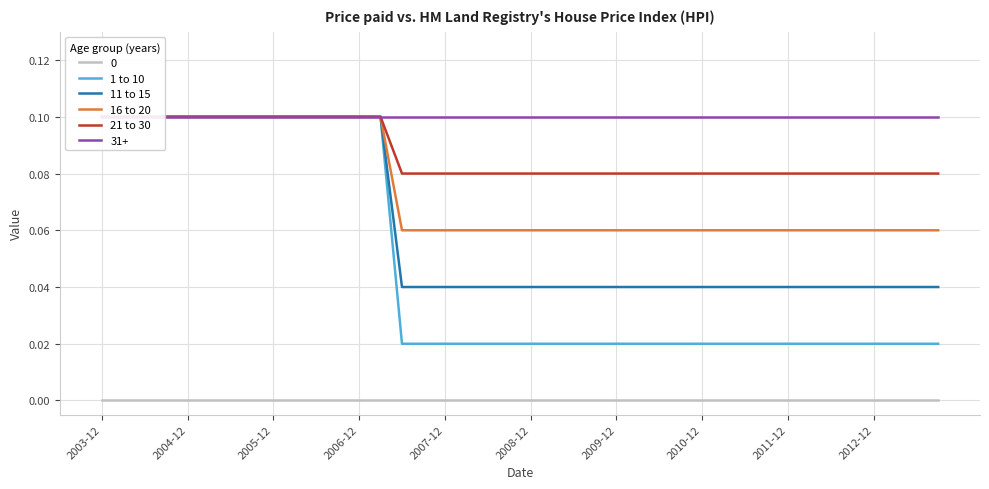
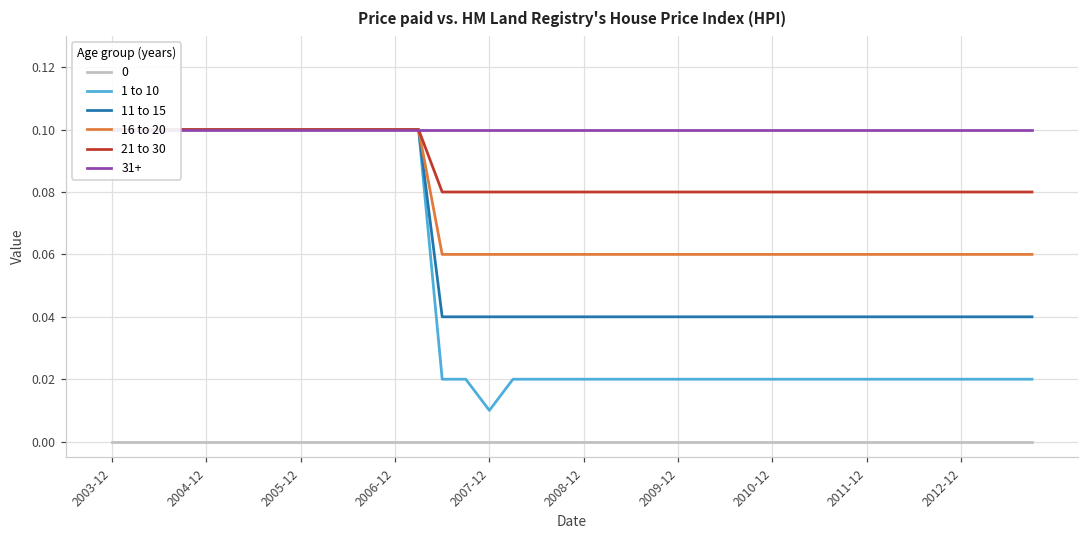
  {
    "0": {
      "2003-12": 0.00,
      "2004-12": 0.00,
      "2005-12": 0.00,
      "2006-12": 0.00,
      "2007-12": 0.00,
      "2008-12": 0.00,
      "2009-12": 0.00,
      "2010-12": 0.00,
      "2011-12": 0.00,
      "2012-12": 0.00
    },
    "1 to 10": {
-     "2007-12": 0.02,
+     "2007-12": 0.01,
      "2008-12": 0.02,
      "2009-12": 0.02,
      "2010-12": 0.02,
      "2011-12": 0.02,
      "2012-12": 0.02
    },
    "11 to 15": {
      "2007-12": 0.04,
      "2008-12": 0.04,
      "2009-12": 0.04,
      "2010-12": 0.04,
      "2011-12": 0.04,
      "2012-12": 0.04
    },
    "16 to 20": {
      "2007-12": 0.06,
      "2008-12": 0.06,
      "2009-12": 0.06,
      "2010-12": 0.06,
      "2011-12": 0.06,
      "2012-12": 0.06
    },
    "21 to 30": {
      "2007-12": 0.08,
      "2008-12": 0.08,
      "2009-12": 0.08,
      "2010-12": 0.08,
      "2011-12": 0.08,
      "2012-12": 0.08
    },
    "31+": {
      "2007-12": 0.10,
      "2008-12": 0.10,
      "2009-12": 0.10,
      "2010-12": 0.10,
      "2011-12": 0.10,
      "2012-12": 0.10
    }
  }
